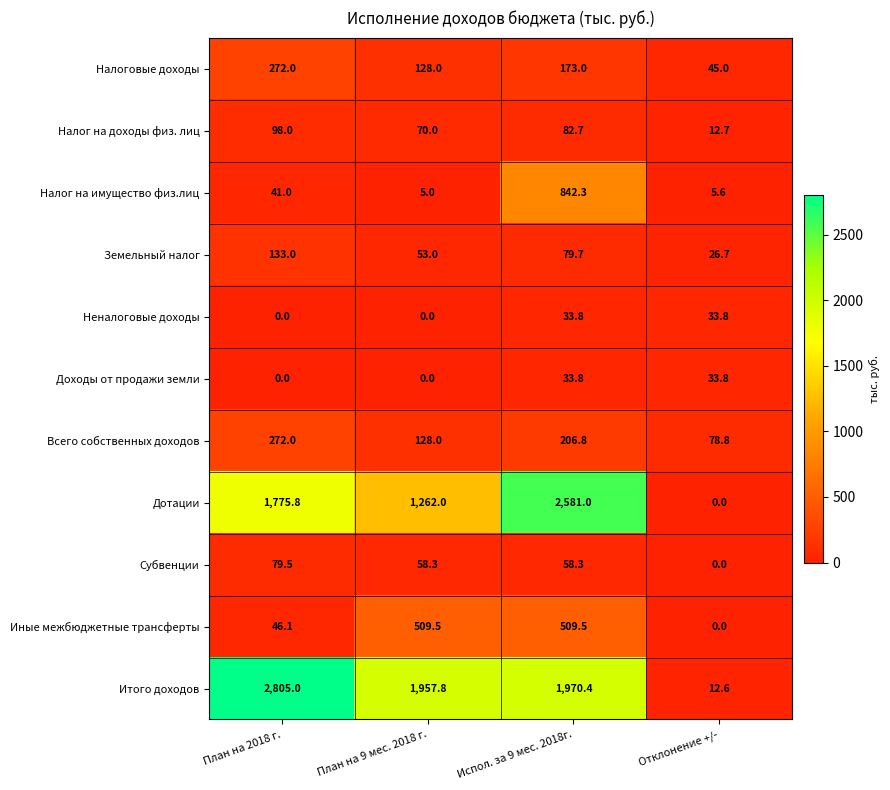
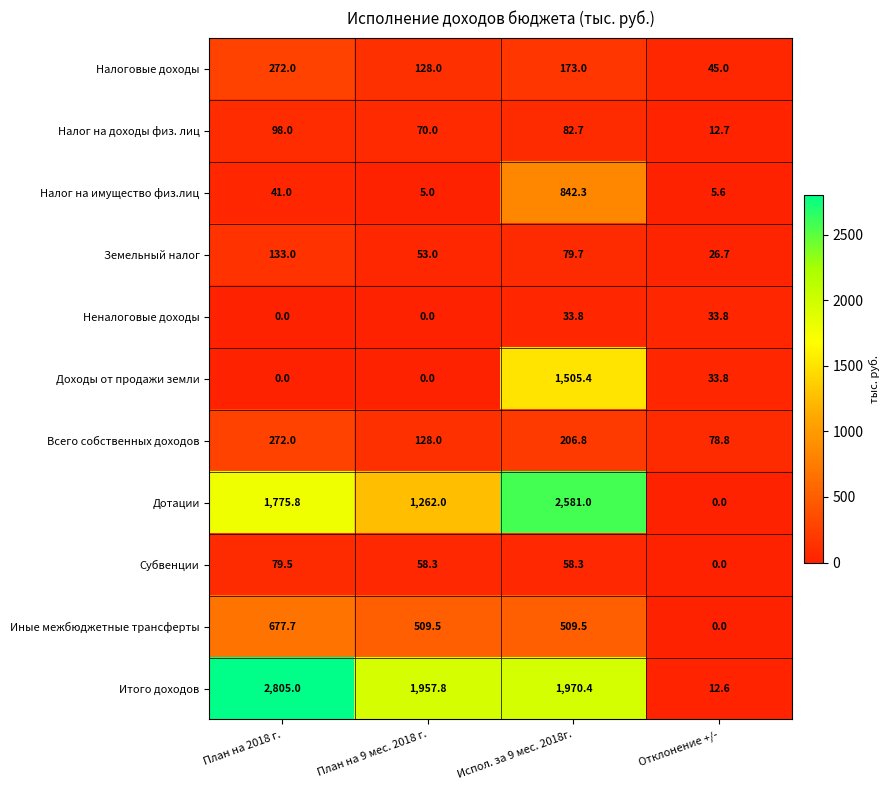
  {
    "Налоговые доходы": {
      "План на 2018 г.": "272.0",
      "План на 9 мес. 2018 г.": "128.0",
      "Испол. за 9 мес. 2018г.": "173.0",
      "Отклонение +/-": "45.0"
    },
    "Налог на доходы физ. лиц": {
      "План на 2018 г.": "98.0",
      "План на 9 мес. 2018 г.": "70.0",
      "Испол. за 9 мес. 2018г.": "82.7",
      "Отклонение +/-": "12.7"
    },
    "Налог на имущество физ.лиц": {
      "План на 2018 г.": "41.0",
      "План на 9 мес. 2018 г.": "5.0",
      "Испол. за 9 мес. 2018г.": "842.3",
      "Отклонение +/-": "5.6"
    },
    "Земельный налог": {
      "План на 2018 г.": "133.0",
      "План на 9 мес. 2018 г.": "53.0",
      "Испол. за 9 мес. 2018г.": "79.7",
      "Отклонение +/-": "26.7"
    },
    "Неналоговые доходы": {
      "План на 2018 г.": "0.0",
      "План на 9 мес. 2018 г.": "0.0",
      "Испол. за 9 мес. 2018г.": "33.8",
      "Отклонение +/-": "33.8"
    },
    "Доходы от продажи земли": {
      "План на 2018 г.": "0.0",
      "План на 9 мес. 2018 г.": "0.0",
-     "Испол. за 9 мес. 2018г.": "33.8",
+     "Испол. за 9 мес. 2018г.": "1,505.4",
      "Отклонение +/-": "33.8"
    },
    "Всего собственных доходов": {
      "План на 2018 г.": "272.0",
      "План на 9 мес. 2018 г.": "128.0",
      "Испол. за 9 мес. 2018г.": "206.8",
      "Отклонение +/-": "78.8"
    },
    "Дотации": {
      "План на 2018 г.": "1,775.8",
      "План на 9 мес. 2018 г.": "1,262.0",
      "Испол. за 9 мес. 2018г.": "2,581.0",
      "Отклонение +/-": "0.0"
    },
    "Субвенции": {
      "План на 2018 г.": "79.5",
      "План на 9 мес. 2018 г.": "58.3",
      "Испол. за 9 мес. 2018г.": "58.3",
      "Отклонение +/-": "0.0"
    },
    "Иные межбюджетные трансферты": {
-     "План на 2018 г.": "46.1",
+     "План на 2018 г.": "677.7",
      "План на 9 мес. 2018 г.": "509.5",
      "Испол. за 9 мес. 2018г.": "509.5",
      "Отклонение +/-": "0.0"
    },
    "Итого доходов": {
      "План на 2018 г.": "2,805.0",
      "План на 9 мес. 2018 г.": "1,957.8",
      "Испол. за 9 мес. 2018г.": "1,970.4",
      "Отклонение +/-": "12.6"
    }
  }
